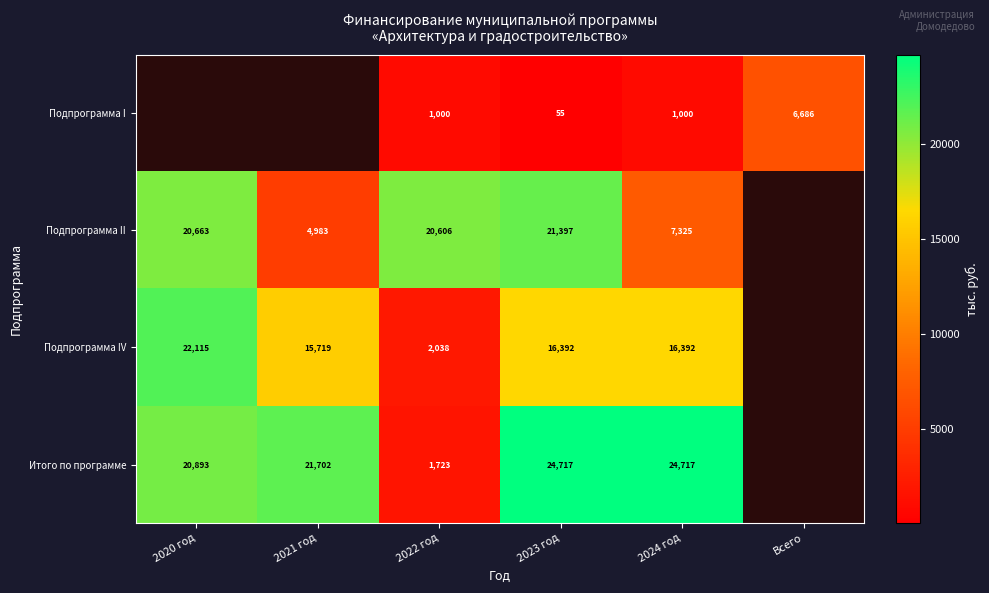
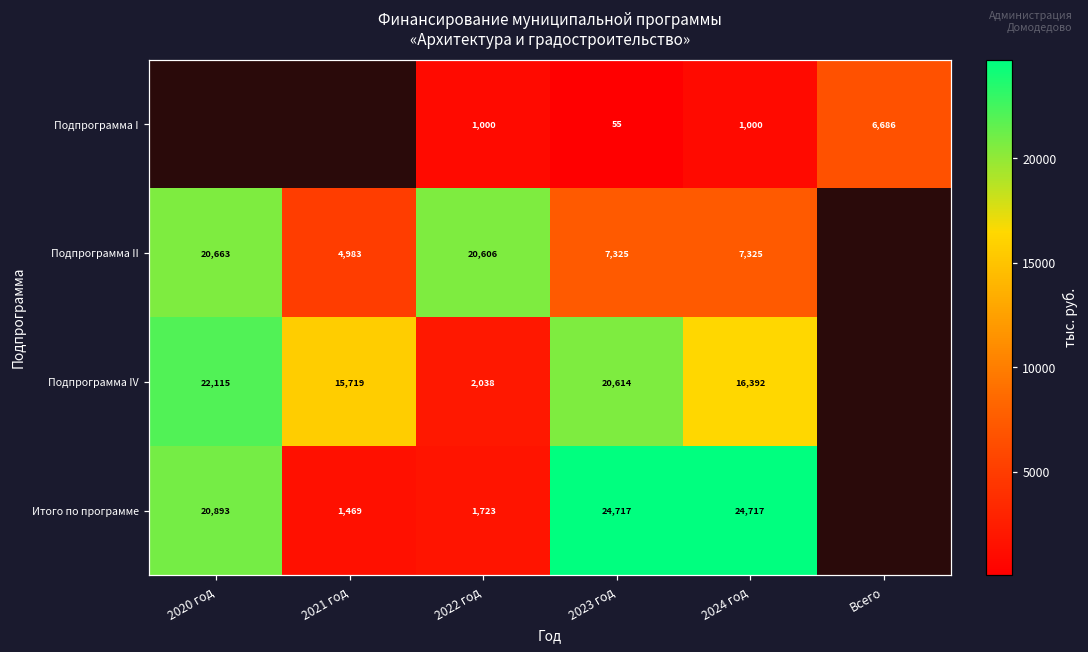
  {
    "Подпрограмма II": {
-     "2023 год": "21,397"
+     "2023 год": "7,325"
    },
    "Подпрограмма IV": {
-     "2023 год": "16,392"
+     "2023 год": "20,614"
    },
    "Итого по программе": {
-     "2021 год": "21,702"
+     "2021 год": "1,469"
    }
  }
